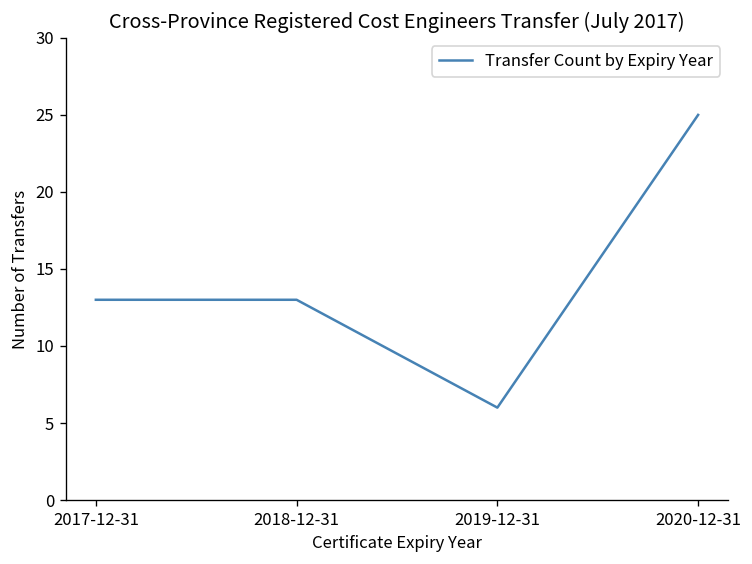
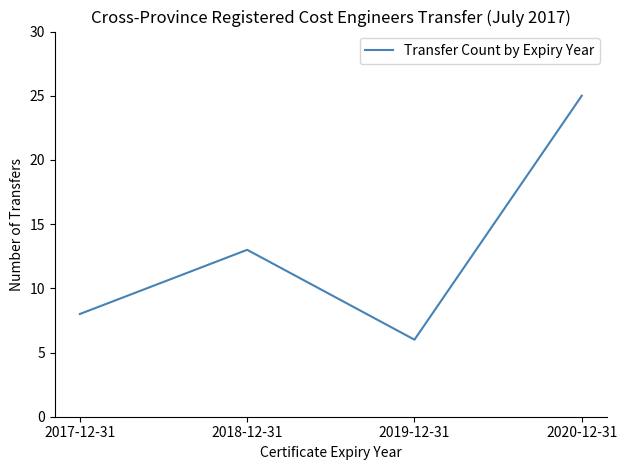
  {
-   "2017-12-31": 13,
+   "2017-12-31": 8,
    "2018-12-31": 13,
    "2019-12-31": 6,
    "2020-12-31": 25
  }
